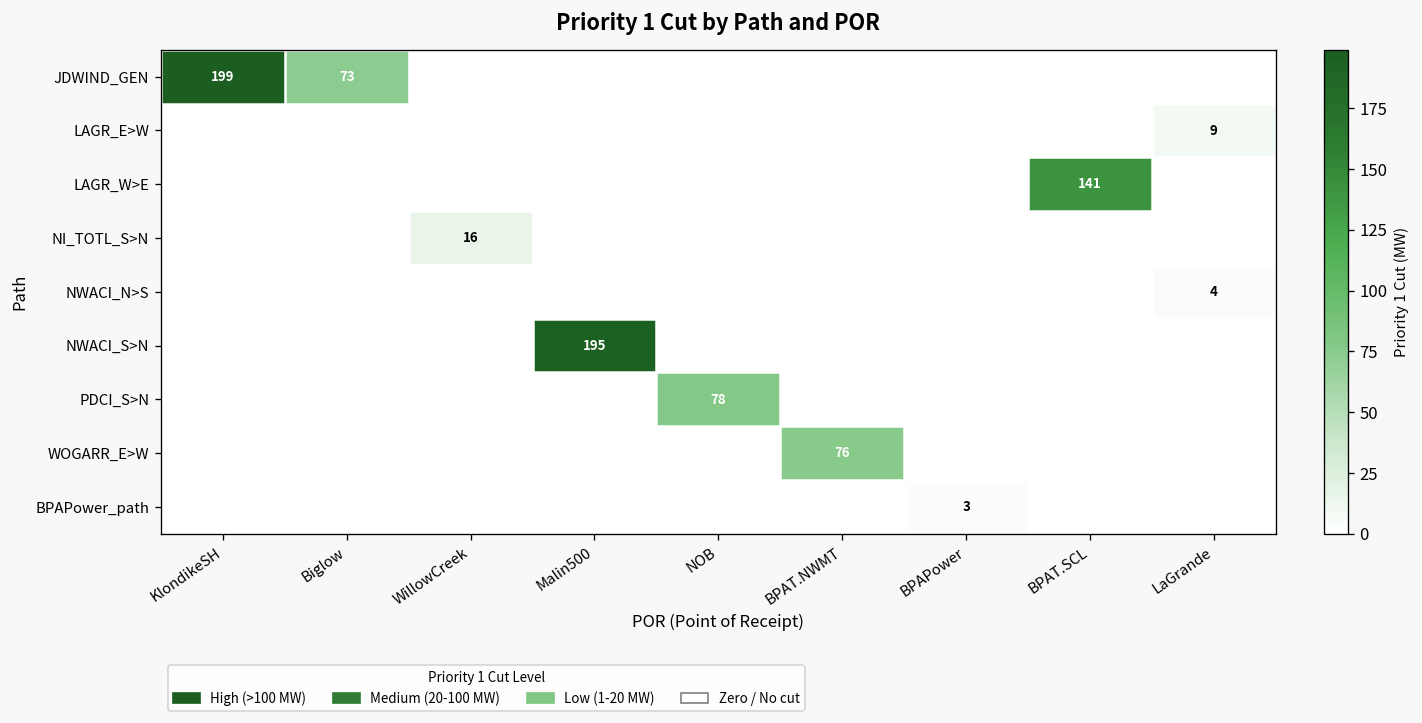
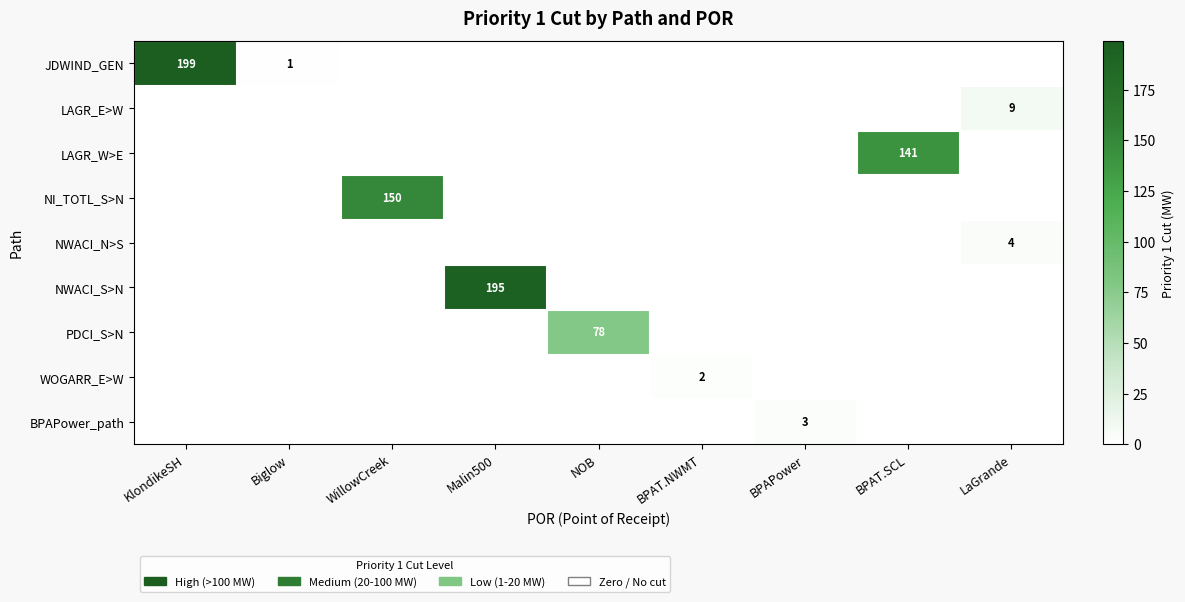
  {
    "JDWIND_GEN": {
      "KlondikeSH": 199,
-     "Biglow": 73
+     "Biglow": 1
    },
    "LAGR_E>W": {
      "LaGrande": 9
    },
    "LAGR_W>E": {
      "BPAT.SCL": 141
    },
    "NI_TOTL_S>N": {
-     "WillowCreek": 16
+     "WillowCreek": 150
    },
    "NWACI_N>S": {
      "LaGrande": 4
    },
    "NWACI_S>N": {
      "Malin500": 195
    },
    "PDCI_S>N": {
      "NOB": 78
    },
    "WOGARR_E>W": {
-     "BPAT.NWMT": 76
+     "BPAT.NWMT": 2
    },
    "BPAPower_path": {
      "BPAPower": 3
    }
  }
